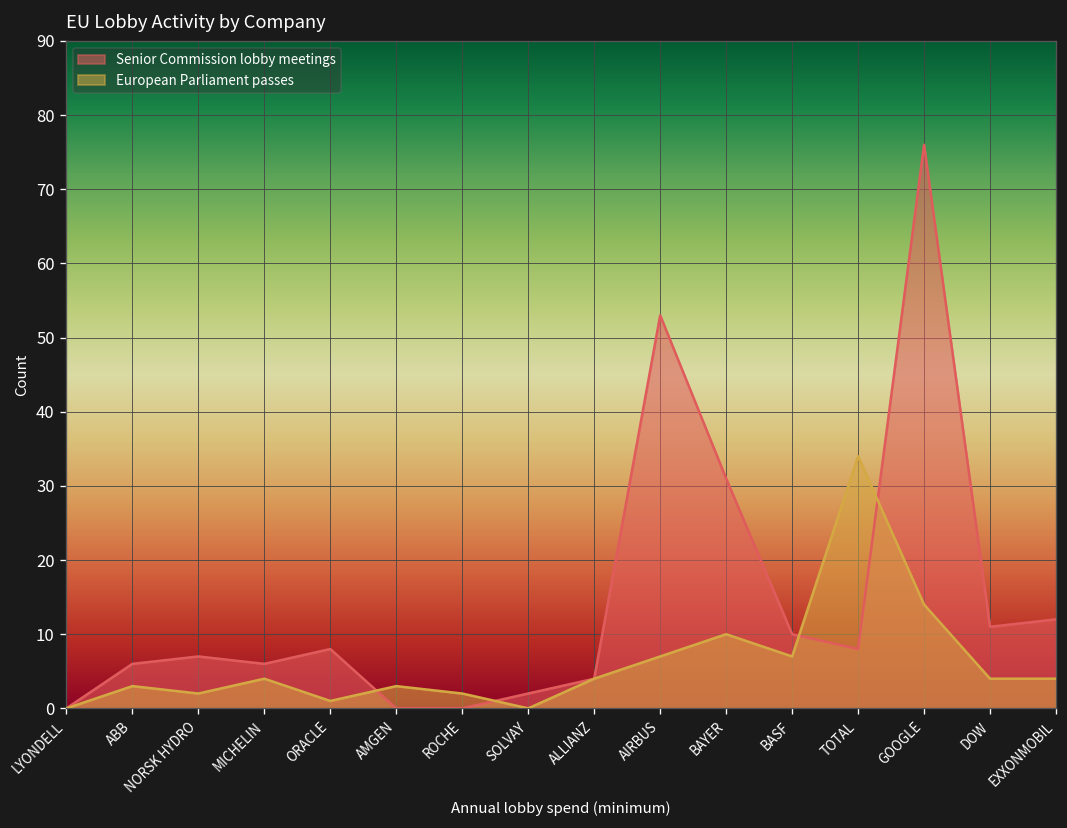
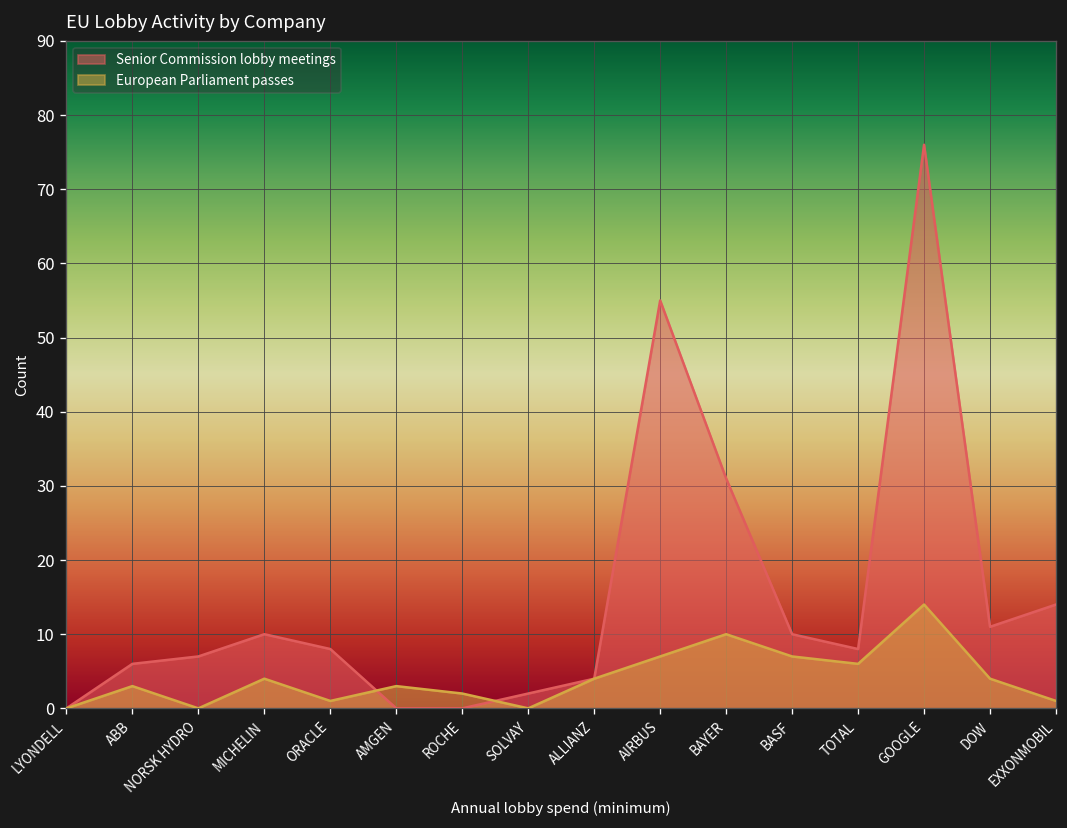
  {
    "Senior Commission lobby meetings": {
      "ABB": 6,
      "NORSK HYDRO": 7,
-     "MICHELIN": 6,
+     "MICHELIN": 10,
      "ORACLE": 8,
      "AMGEN": 0,
      "ROCHE": 0,
      "SOLVAY": 2,
-     "AIRBUS": 53,
+     "AIRBUS": 55,
      "BAYER": 31,
      "BASF": 10,
      "TOTAL": 8,
      "GOOGLE": 76,
      "DOW": 11,
-     "EXXONMOBIL": 12
+     "EXXONMOBIL": 14
    },
    "European Parliament passes": {
      "ABB": 3,
-     "NORSK HYDRO": 2,
+     "NORSK HYDRO": 0,
      "MICHELIN": 4,
      "ORACLE": 1,
      "AMGEN": 3,
      "ROCHE": 2,
      "SOLVAY": 0,
      "AIRBUS": 7,
      "BAYER": 10,
      "BASF": 7,
-     "TOTAL": 34,
+     "TOTAL": 6,
      "GOOGLE": 14,
      "DOW": 4,
-     "EXXONMOBIL": 4
+     "EXXONMOBIL": 1
    }
  }
